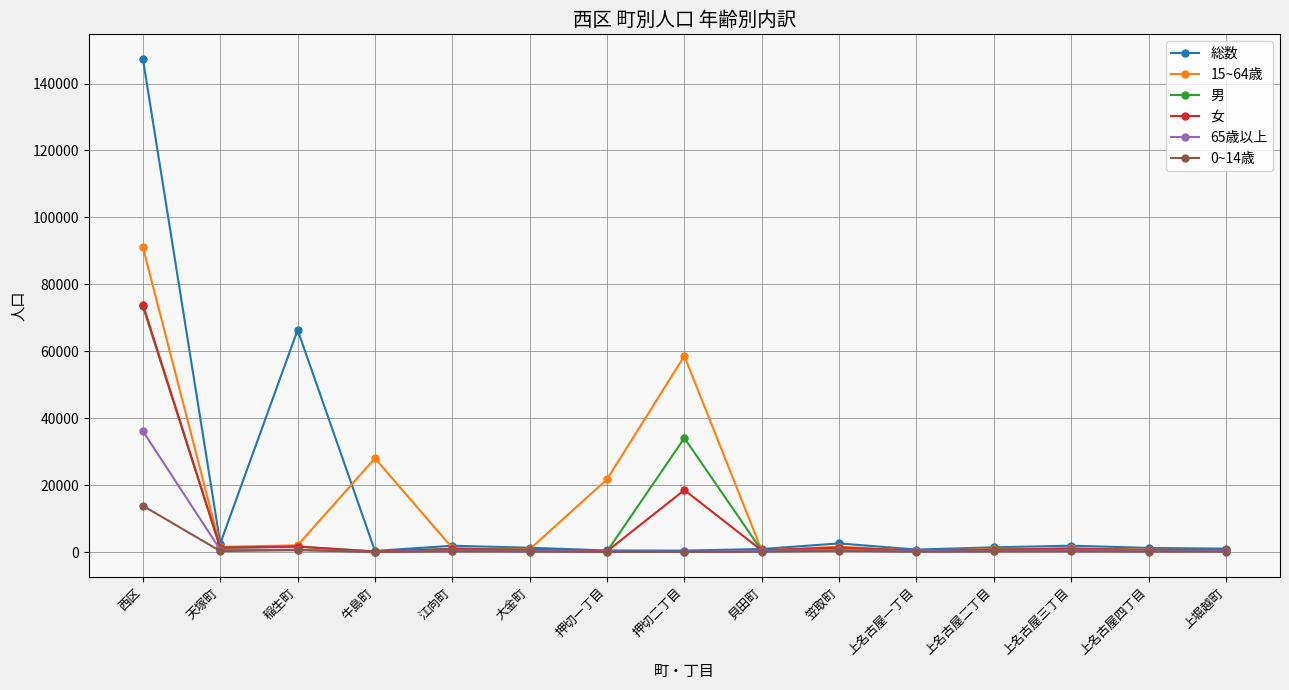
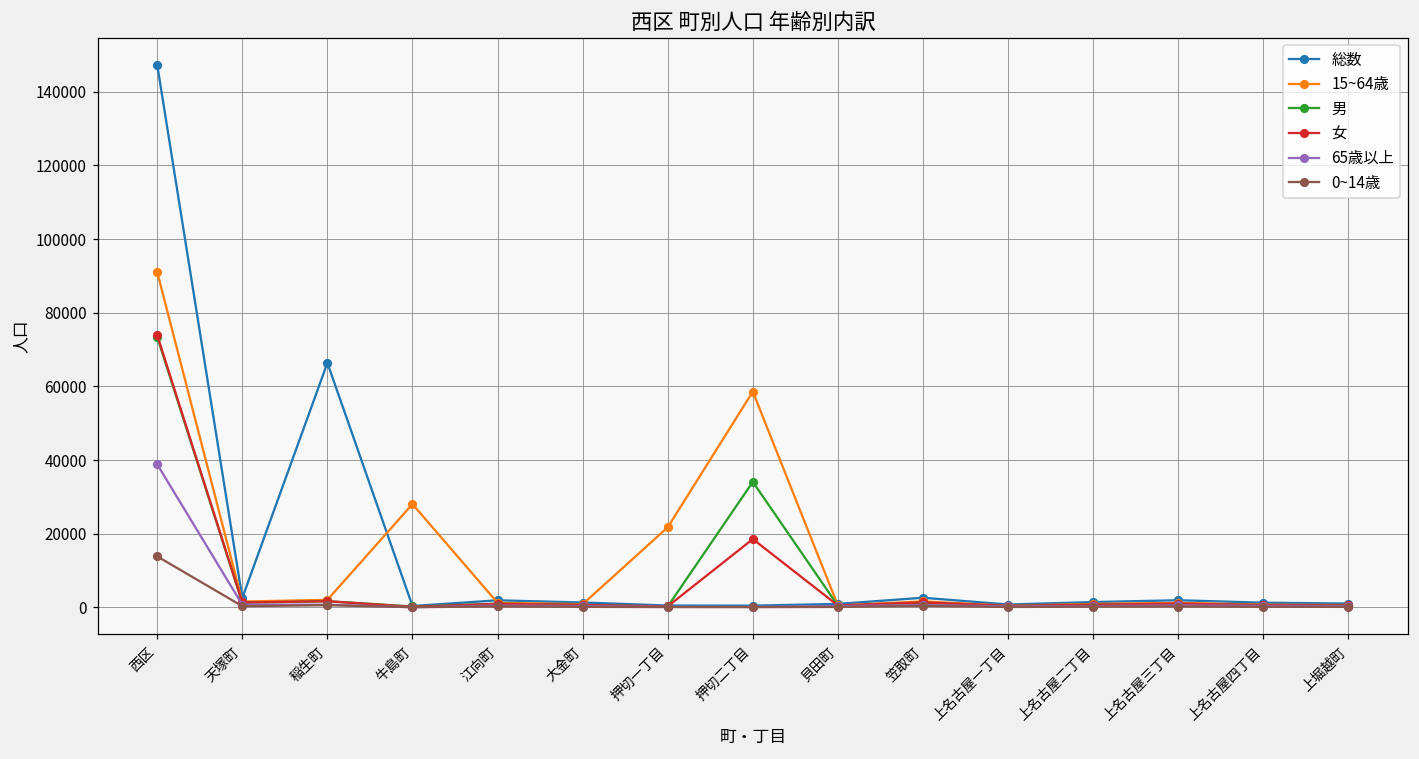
  {
    "総数": {
      "西区": 147000,
      "天塚町": 3000,
      "稲生町": 66000,
      "笠取町": 3000
    },
    "15~64歳": {
      "西区": 91000,
      "牛島町": 28000,
      "押切一丁目": 22000,
      "押切二丁目": 59000
    },
    "男": {
      "押切二丁目": 34000
    },
    "女": {
      "押切二丁目": 19000
    },
    "65歳以上": {
-     "西区": 36000
+     "西区": 39000
    },
    "0~14歳": {
      "西区": 14000
    }
  }
